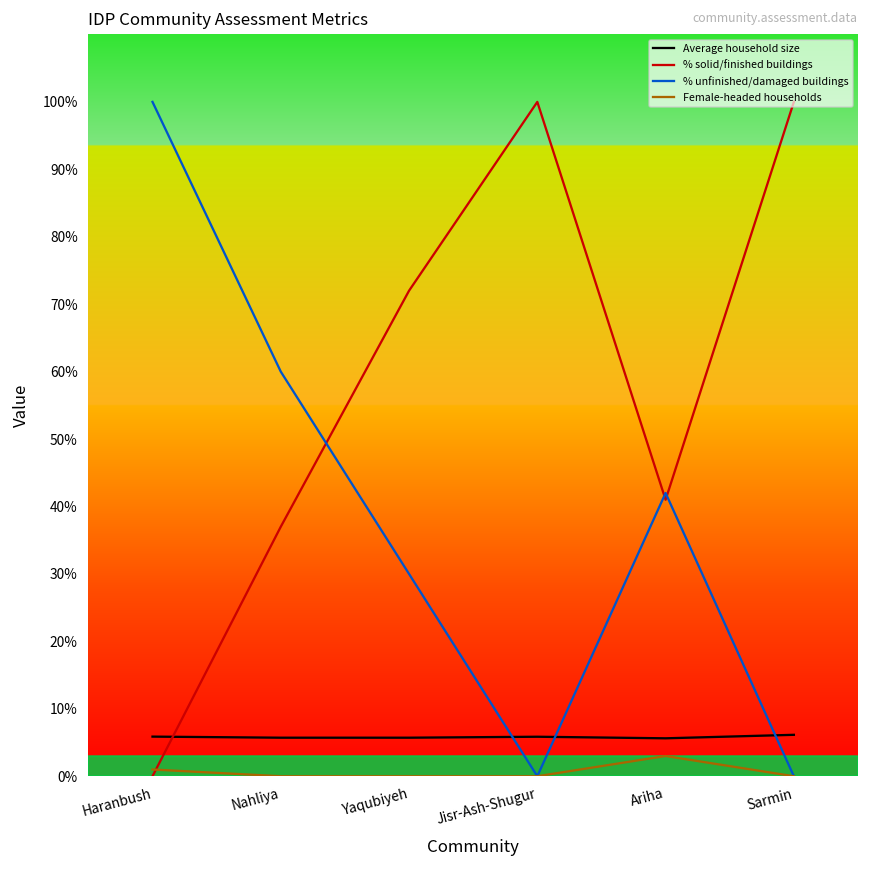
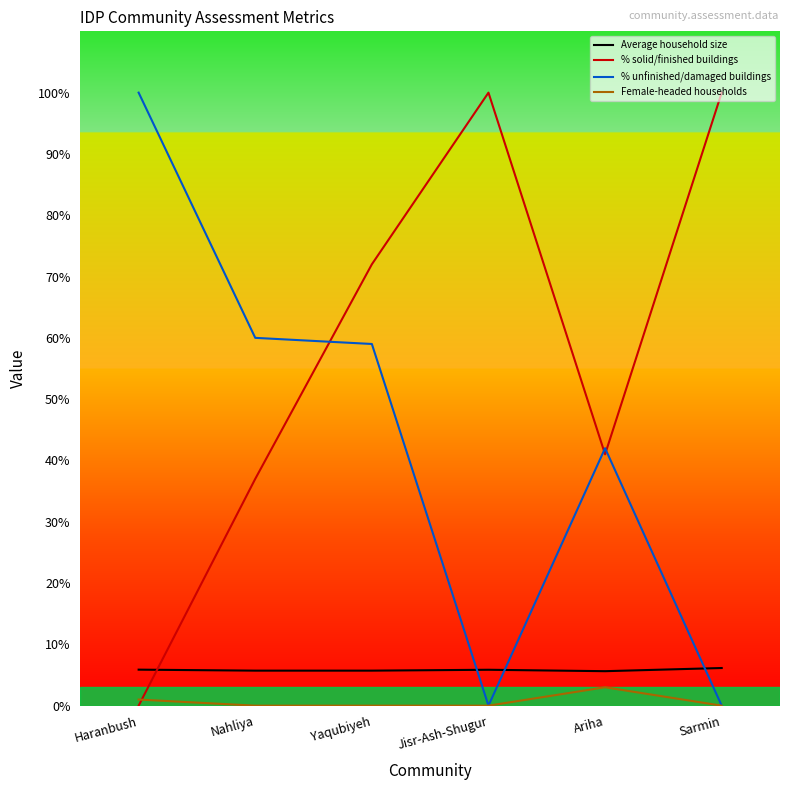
  {
    "Average household size": {
      "Haranbush": "6%",
      "Nahliya": "6%",
      "Yaqubiyeh": "6%",
      "Jisr-Ash-Shugur": "6%",
      "Ariha": "6%",
      "Sarmin": "6%"
    },
    "% solid/finished buildings": {
      "Nahliya": "37%",
      "Yaqubiyeh": "72%",
      "Jisr-Ash-Shugur": "100%",
      "Ariha": "41%"
    },
    "% unfinished/damaged buildings": {
      "Haranbush": "100%",
      "Nahliya": "60%",
-     "Yaqubiyeh": "30%",
+     "Yaqubiyeh": "59%",
      "Ariha": "42%"
    }
  }
